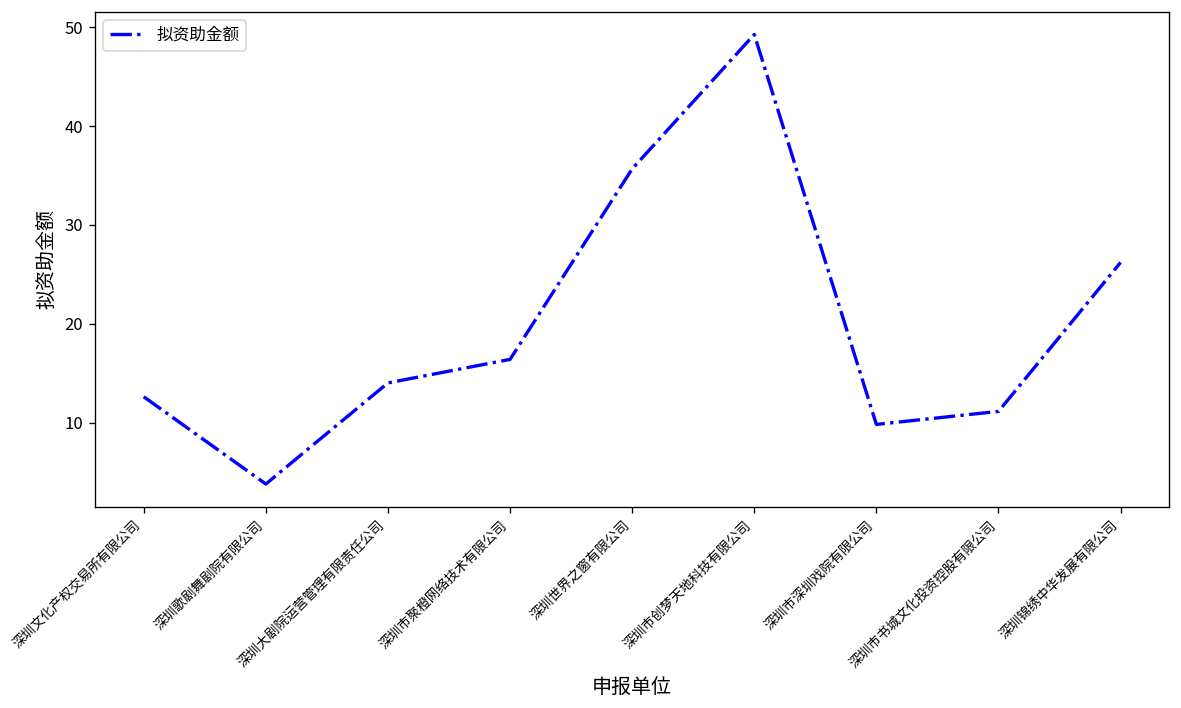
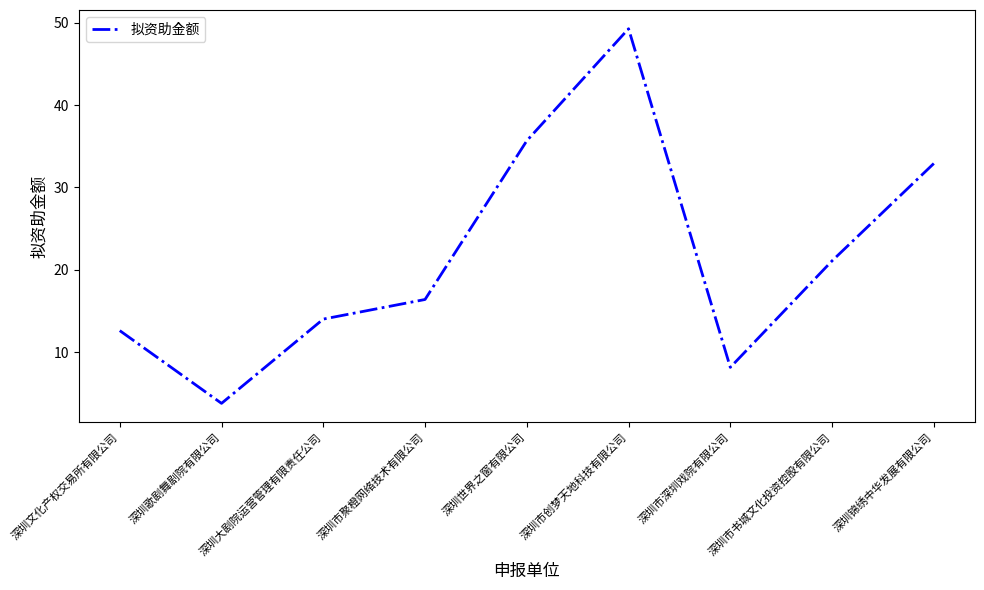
  {
    "深圳文化产权交易所有限公司": 13,
    "深圳歌剧舞剧院有限公司": 4,
    "深圳大剧院运营管理有限责任公司": 14,
    "深圳市聚橙网络技术有限公司": 16,
    "深圳世界之窗有限公司": 36,
    "深圳市创梦天地科技有限公司": 49,
-   "深圳市深圳戏院有限公司": 10,
-   "深圳市书城文化投资控股有限公司": 11,
-   "深圳锦绣中华发展有限公司": 26
+   "深圳市深圳戏院有限公司": 8,
+   "深圳市书城文化投资控股有限公司": 21,
+   "深圳锦绣中华发展有限公司": 33
  }
